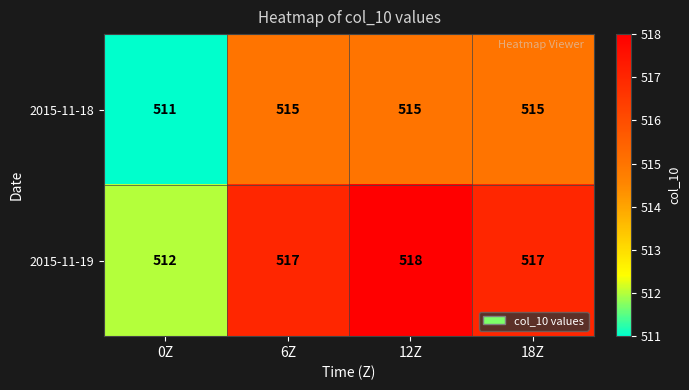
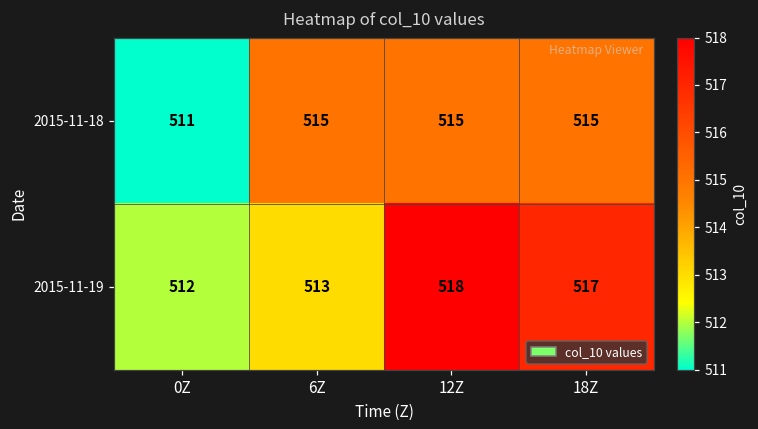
  {
    "2015-11-18": {
      "0Z": 511,
      "6Z": 515,
      "12Z": 515
    },
    "2015-11-19": {
      "0Z": 512,
-     "6Z": 517,
+     "6Z": 513,
      "12Z": 518,
      "18Z": 517
    }
  }
